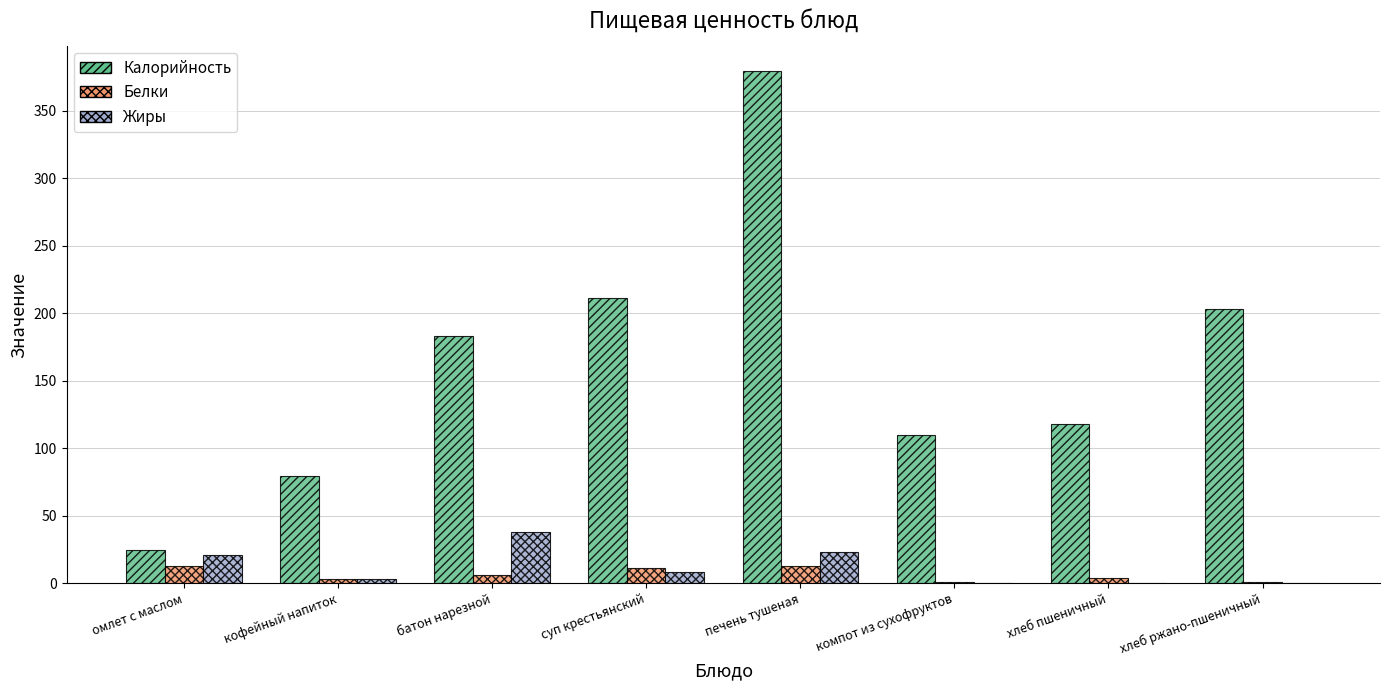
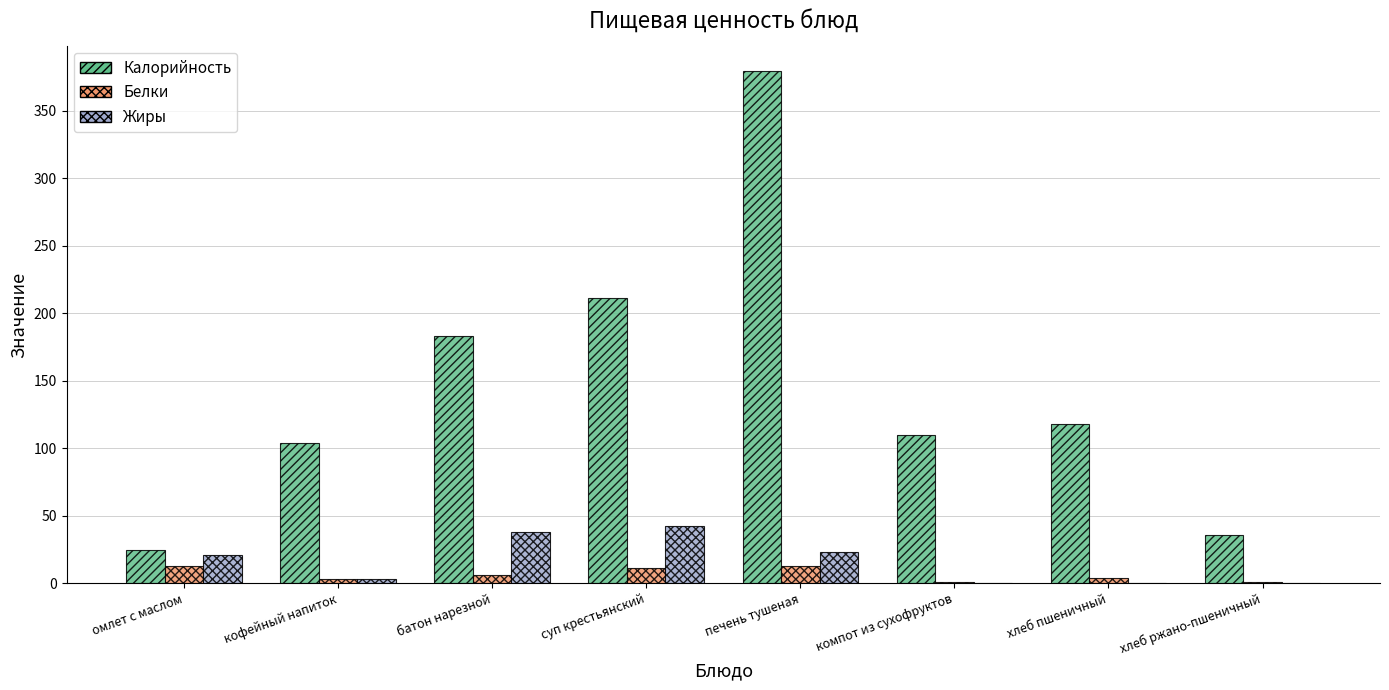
  {
    "Калорийность": {
      "омлет с маслом": 25,
-     "кофейный напиток": 79,
+     "кофейный напиток": 104,
      "батон нарезной": 183,
      "суп крестьянский": 211,
      "печень тушеная": 379,
      "компот из сухофруктов": 110,
      "хлеб пшеничный": 118,
-     "хлеб ржано-пшеничный": 203
+     "хлеб ржано-пшеничный": 36
    },
    "Белки": {
      "омлет с маслом": 13,
      "кофейный напиток": 3,
      "батон нарезной": 6,
      "суп крестьянский": 11,
      "печень тушеная": 13,
      "хлеб пшеничный": 4
    },
    "Жиры": {
      "омлет с маслом": 21,
      "кофейный напиток": 3,
      "батон нарезной": 38,
-     "суп крестьянский": 8,
+     "суп крестьянский": 42,
      "печень тушеная": 23,
      "компот из сухофруктов": 0,
      "хлеб пшеничный": 0,
      "хлеб ржано-пшеничный": 0
    }
  }
